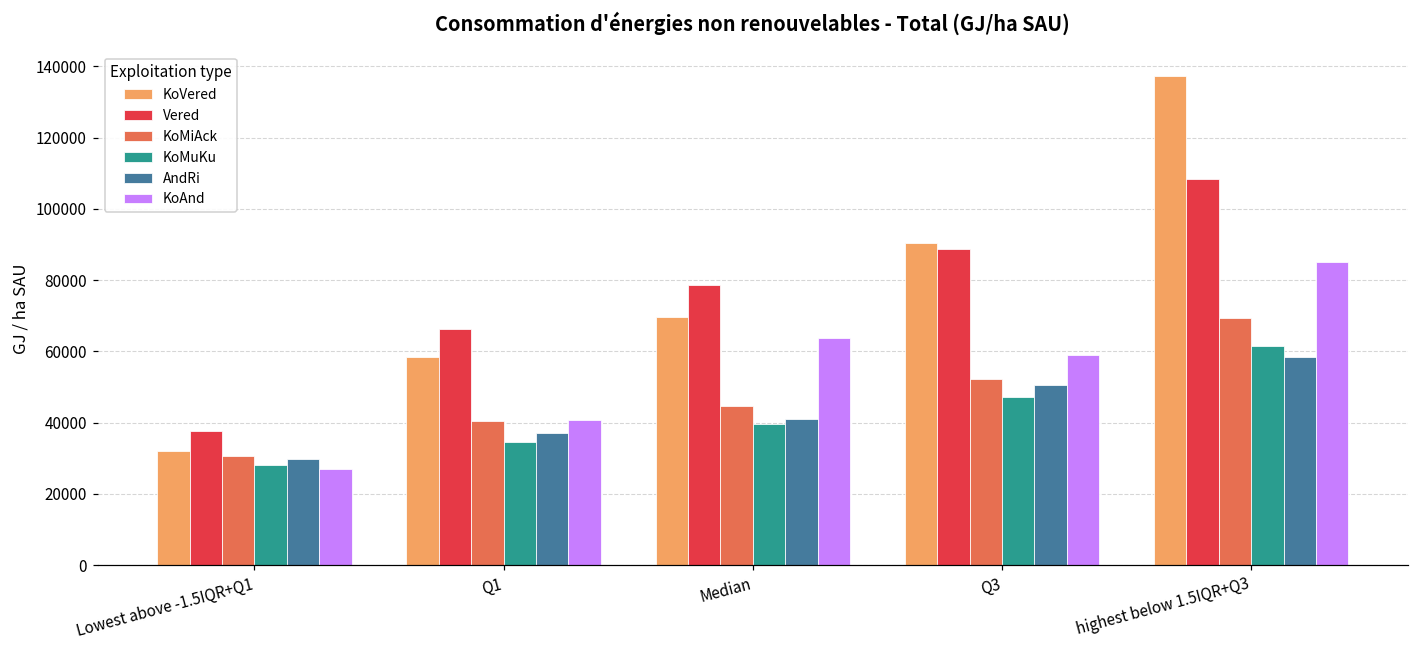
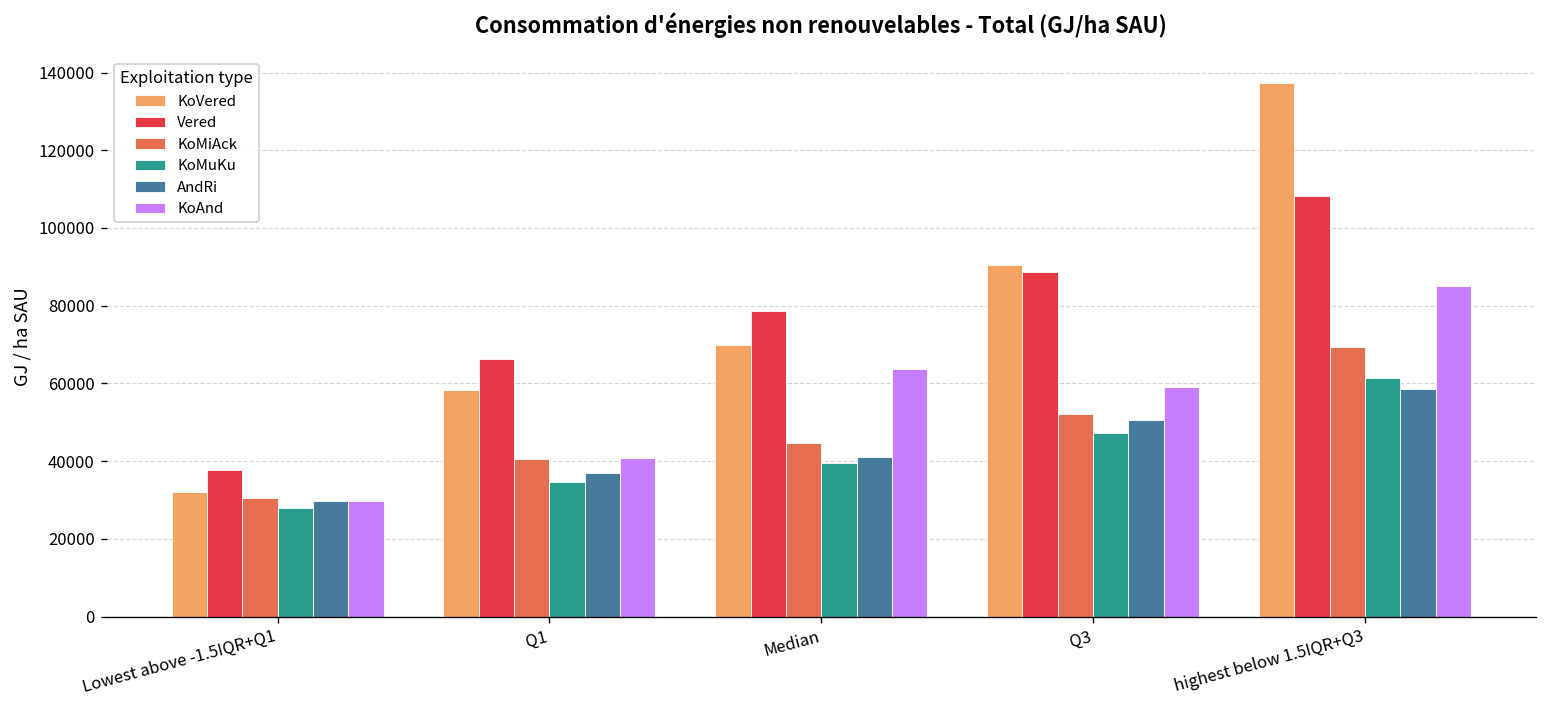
  {
    "KoAnd": {
-     "Lowest above -1.5IQR+Q1": 27000,
+     "Lowest above -1.5IQR+Q1": 30000,
      "Q1": 41000,
      "Median": 64000,
      "Q3": 59000,
      "highest below 1.5IQR+Q3": 85000
    }
  }
